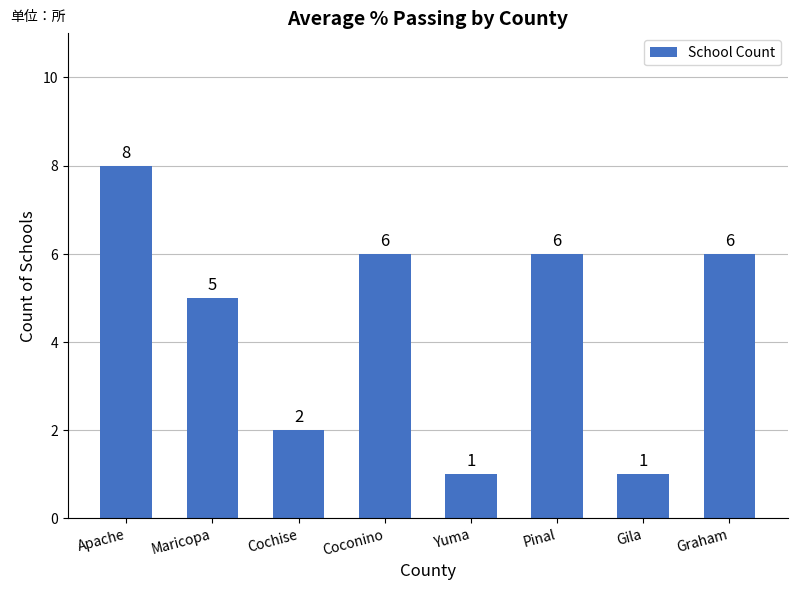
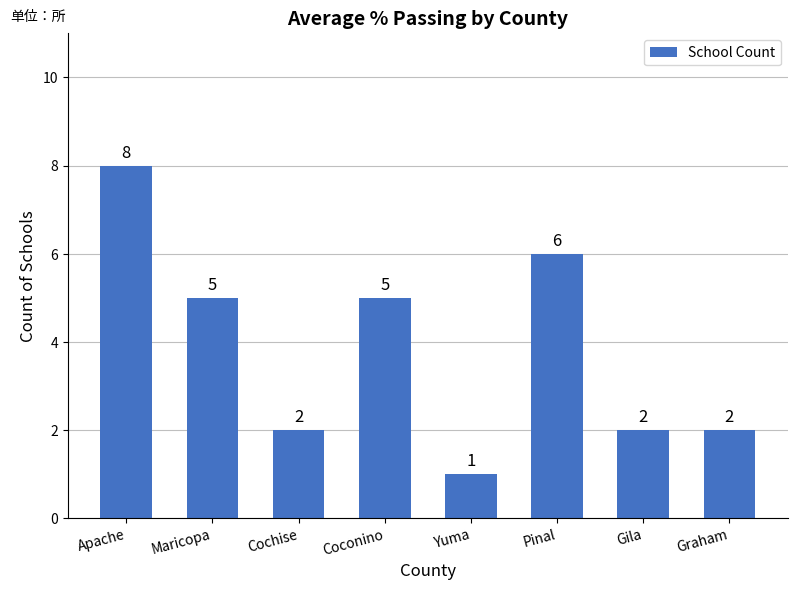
  {
    "Apache": 8,
    "Maricopa": 5,
    "Cochise": 2,
-   "Coconino": 6,
+   "Coconino": 5,
    "Yuma": 1,
    "Pinal": 6,
-   "Gila": 1,
-   "Graham": 6
+   "Gila": 2,
+   "Graham": 2
  }
